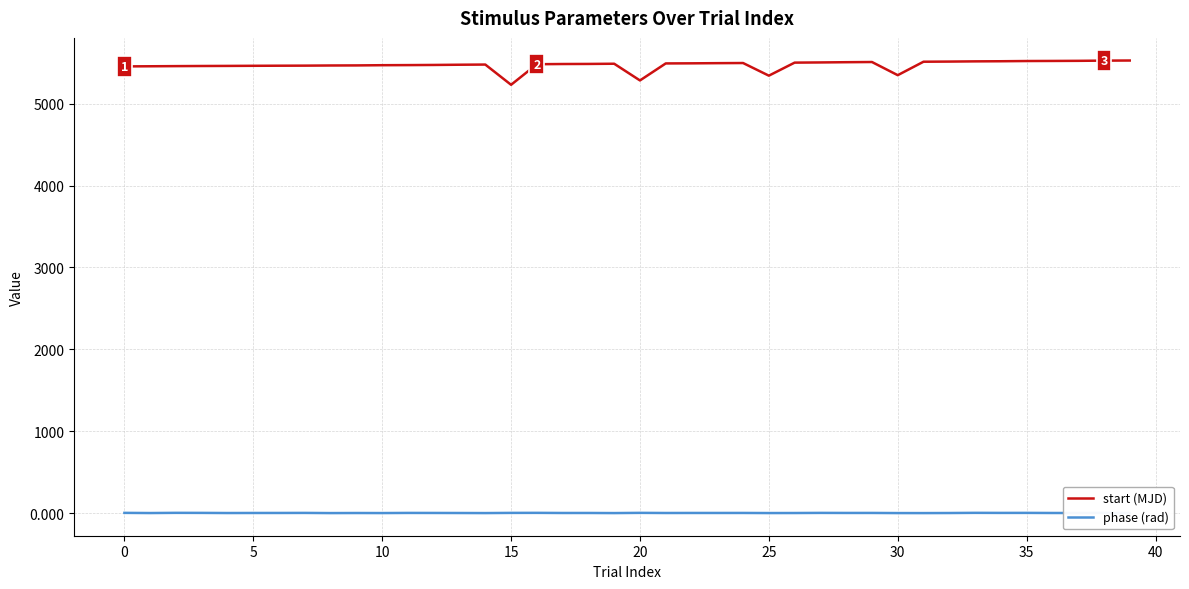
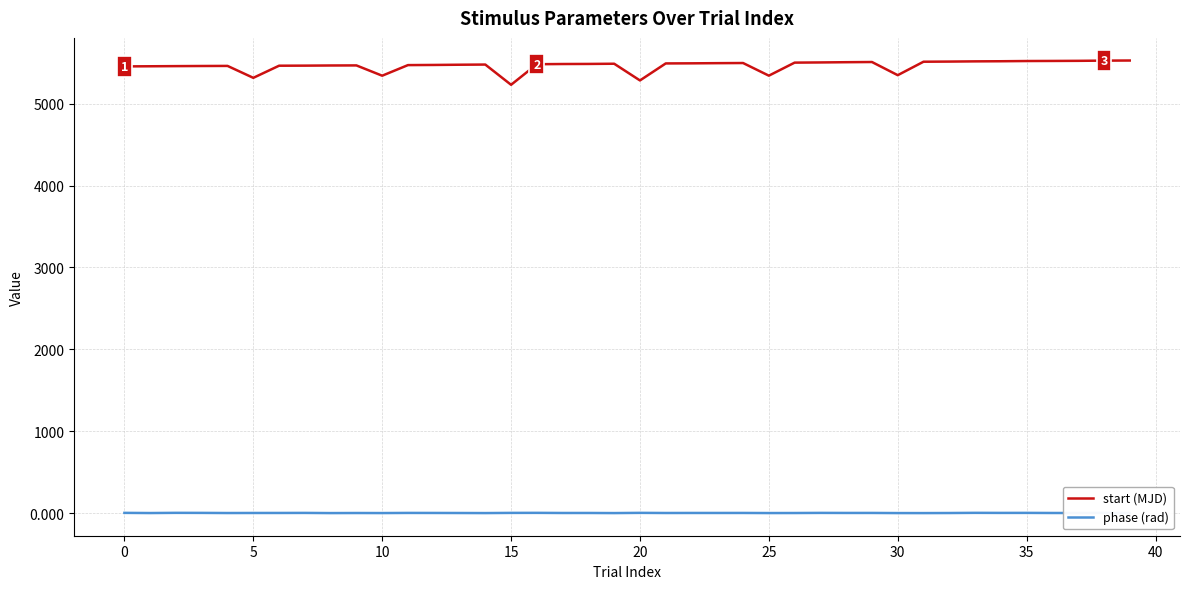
  {
    "start (MJD)": {
-     "5": 5500,
-     "10": 5500,
+     "5": 5300,
+     "10": 5300,
      "15": 5200,
      "20": 5300,
      "25": 5300,
      "30": 5300,
      "35": 5500
    },
    "phase (rad)": {
      "0": 0,
      "5": 0,
      "10": 0,
      "15": 0,
      "20": 0,
      "25": 0,
      "30": 0,
      "35": 0
    }
  }
